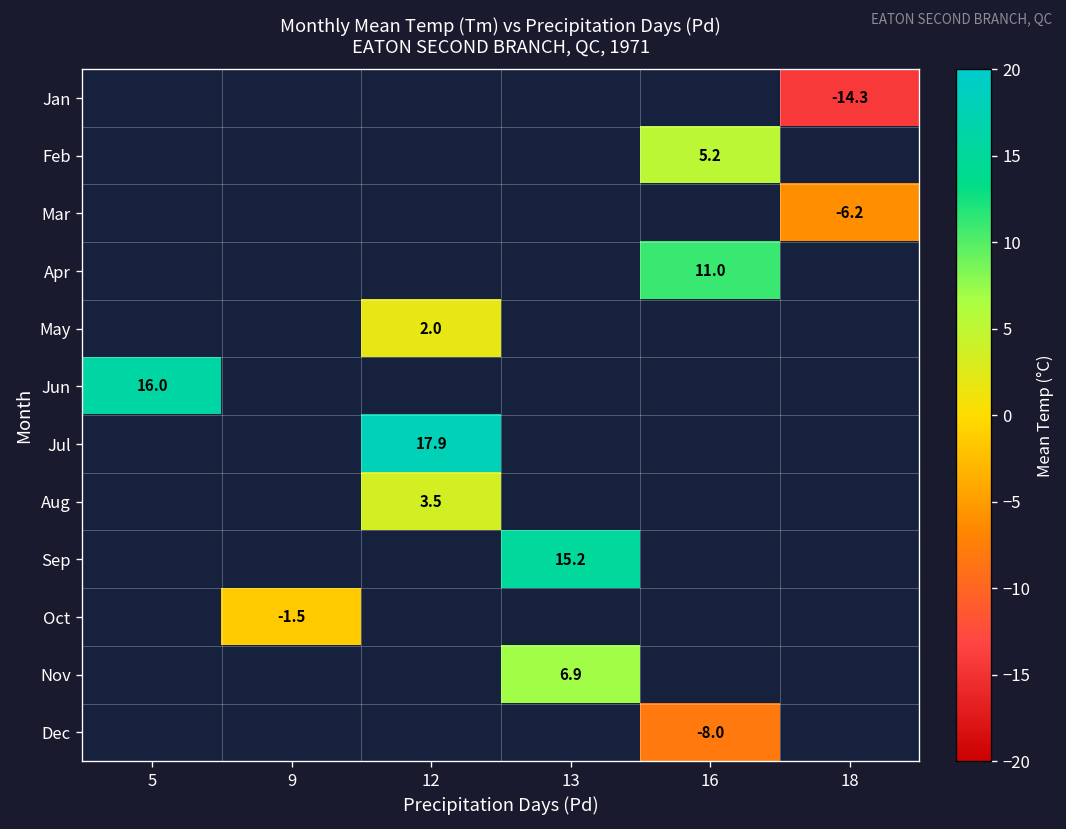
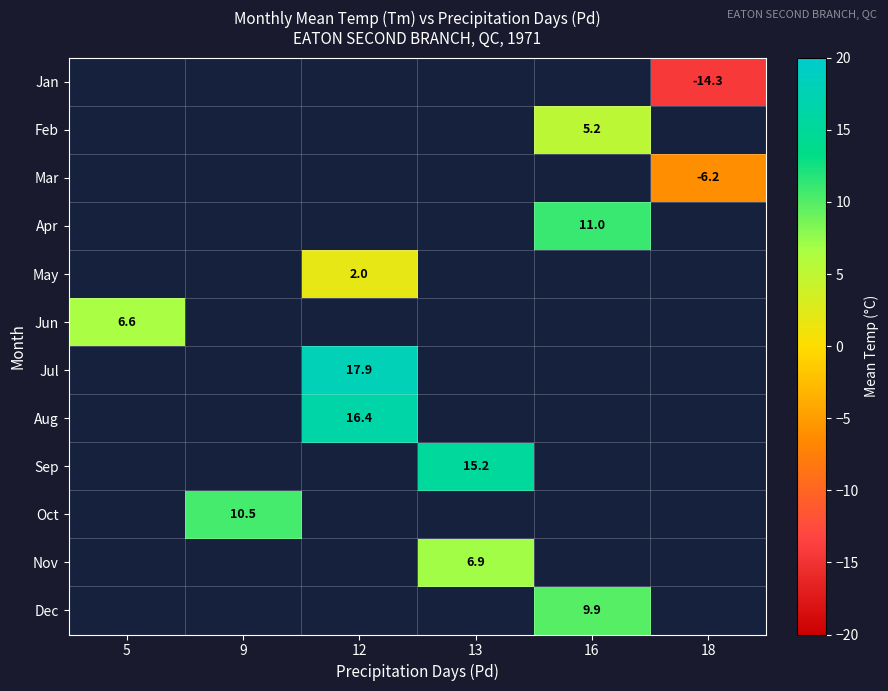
  {
    "Jan": {
      "18": -14.3
    },
    "Feb": {
      "16": 5.2
    },
    "Mar": {
      "18": -6.2
    },
    "Apr": {
      "16": 11.0
    },
    "May": {
      "12": 2.0
    },
    "Jun": {
-     "5": 16.0
+     "5": 6.6
    },
    "Jul": {
      "12": 17.9
    },
    "Aug": {
-     "12": 3.5
+     "12": 16.4
    },
    "Sep": {
      "13": 15.2
    },
    "Oct": {
-     "9": -1.5
+     "9": 10.5
    },
    "Nov": {
      "13": 6.9
    },
    "Dec": {
-     "16": -8.0
+     "16": 9.9
    }
  }
